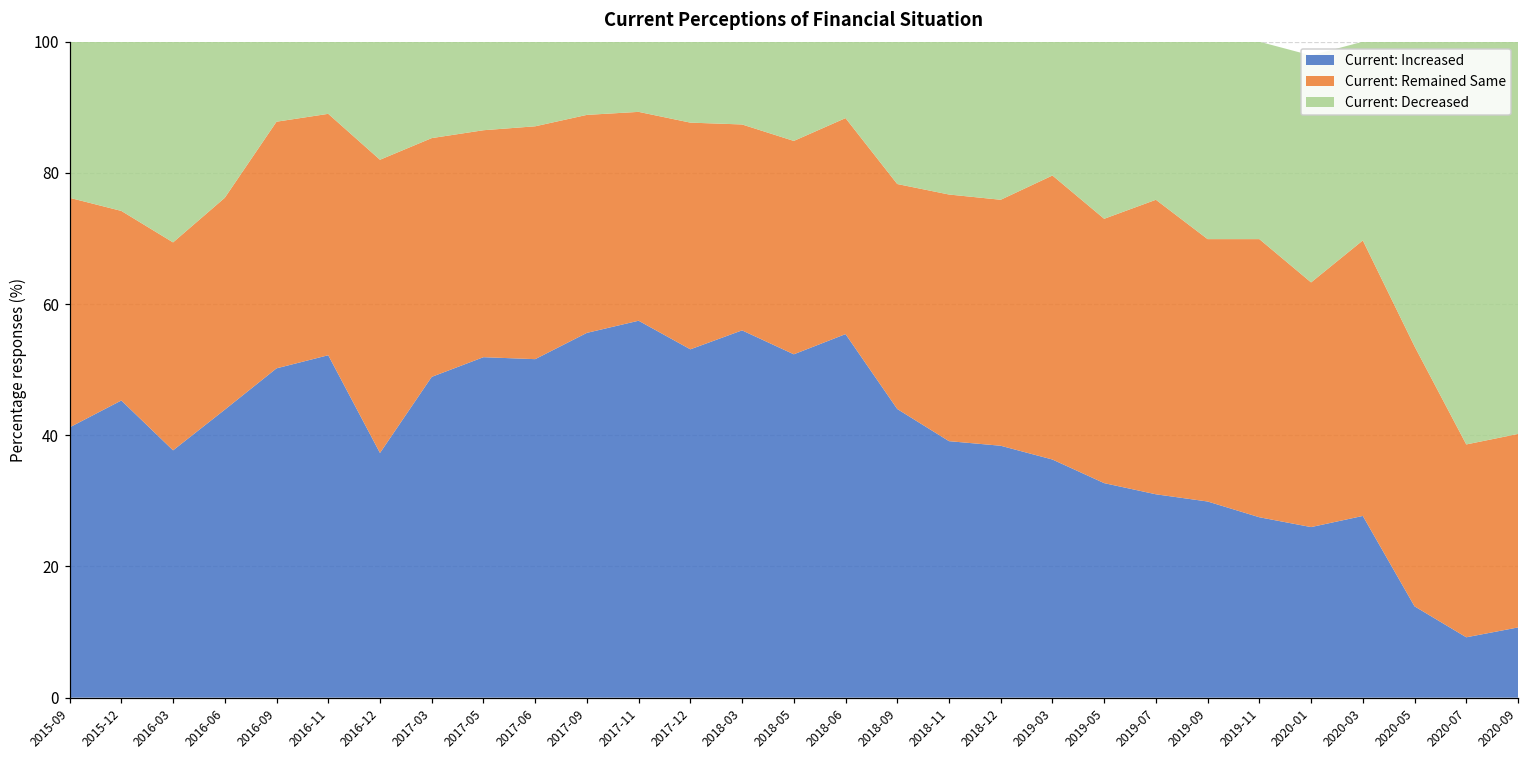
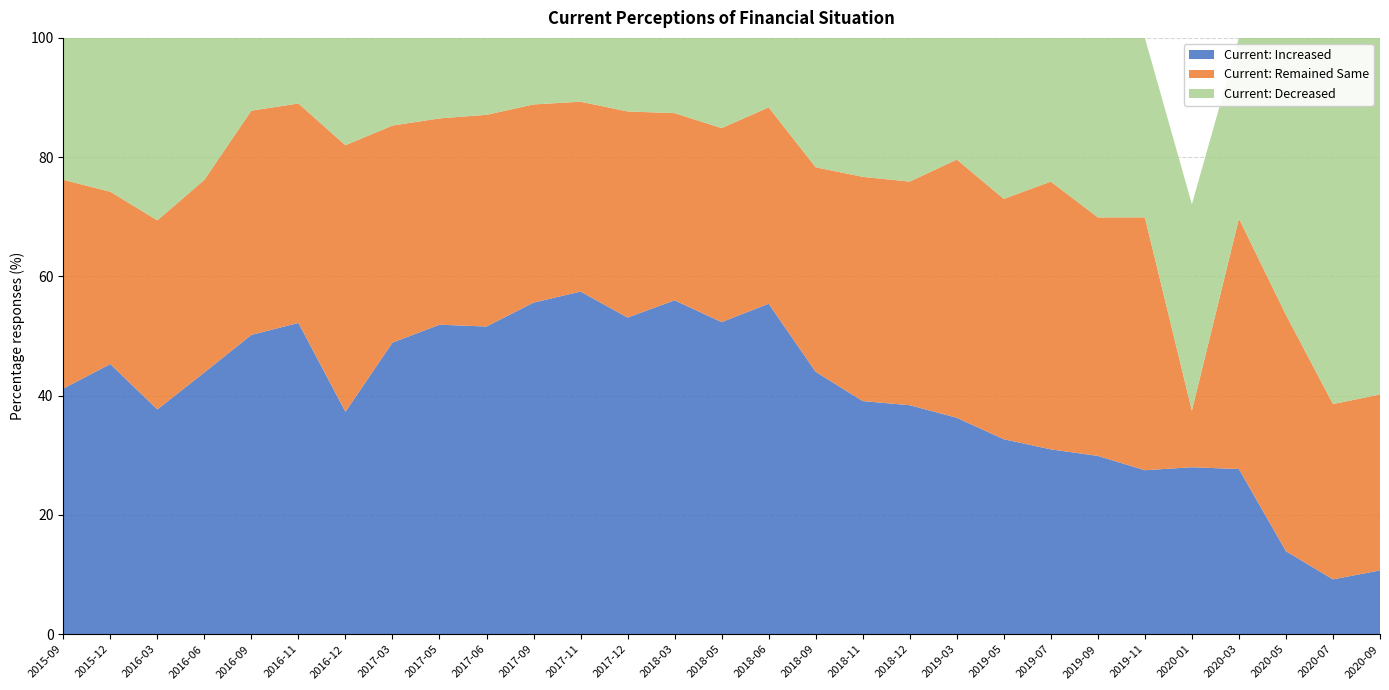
  {
    "Current: Increased": {
      "2015-09": 41,
      "2015-12": 45,
      "2016-03": 38,
      "2016-06": 44,
      "2016-09": 50,
      "2016-11": 52,
      "2016-12": 37,
      "2017-03": 49,
      "2017-05": 52,
      "2017-06": 52,
      "2017-09": 56,
      "2017-11": 57,
      "2017-12": 53,
      "2018-03": 56,
      "2018-05": 52,
      "2018-06": 55,
      "2018-09": 44,
      "2018-11": 39,
      "2018-12": 38,
      "2019-03": 36,
      "2019-05": 33,
      "2019-07": 31,
      "2019-09": 30,
      "2019-11": 28,
-     "2020-01": 26,
+     "2020-01": 28,
      "2020-03": 28,
      "2020-05": 14,
      "2020-07": 9,
      "2020-09": 11
    },
    "Current: Remained Same": {
      "2015-09": 35,
      "2015-12": 29,
      "2016-03": 32,
      "2016-06": 32,
      "2016-09": 38,
      "2016-11": 37,
      "2016-12": 45,
      "2017-03": 36,
      "2017-05": 35,
      "2017-06": 35,
      "2017-09": 33,
      "2017-11": 32,
      "2017-12": 35,
      "2018-03": 31,
      "2018-05": 33,
      "2018-06": 33,
      "2018-09": 34,
      "2018-11": 38,
      "2018-12": 38,
      "2019-03": 43,
      "2019-05": 40,
      "2019-07": 45,
      "2019-09": 40,
      "2019-11": 42,
-     "2020-01": 37,
+     "2020-01": 10,
      "2020-03": 42,
      "2020-05": 40,
      "2020-07": 29,
      "2020-09": 30
    },
    "Current: Decreased": {
      "2015-09": 24,
      "2015-12": 26,
      "2016-03": 31,
      "2016-06": 24,
      "2016-09": 12,
      "2016-11": 11,
      "2016-12": 18,
      "2017-03": 15,
      "2017-05": 14,
      "2017-06": 13,
      "2017-09": 11,
      "2017-11": 11,
      "2017-12": 12,
      "2018-03": 13,
      "2018-05": 15,
      "2018-06": 12,
      "2018-09": 22,
      "2018-11": 23,
      "2018-12": 24,
      "2019-03": 20,
      "2019-05": 27,
      "2019-07": 24,
      "2019-09": 30,
      "2019-11": 30,
      "2020-03": 30,
      "2020-05": 46,
      "2020-07": 61,
      "2020-09": 60
    }
  }
